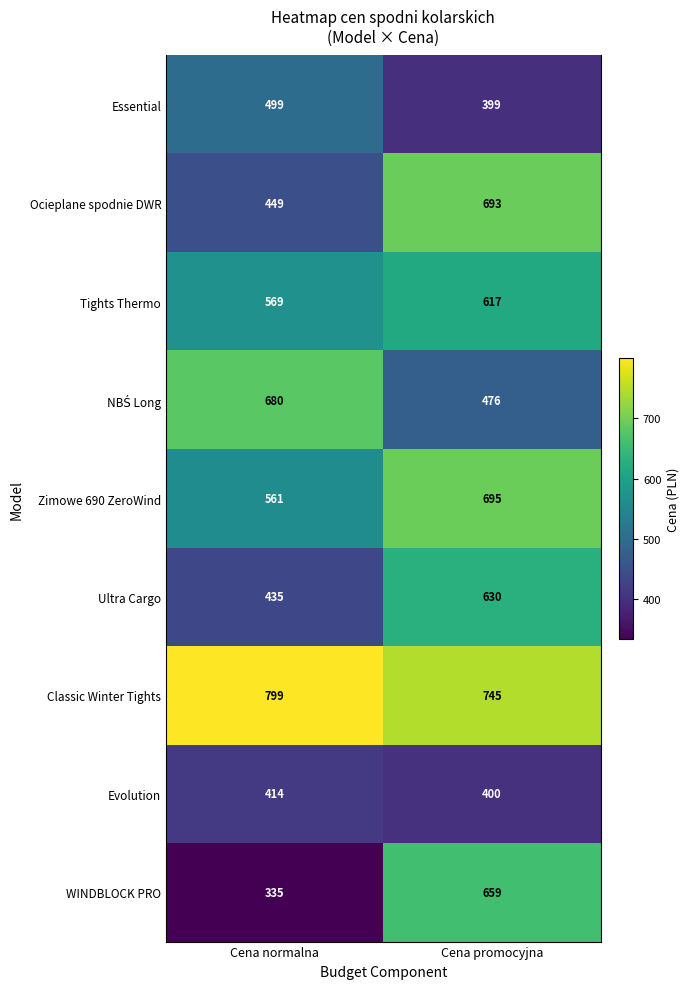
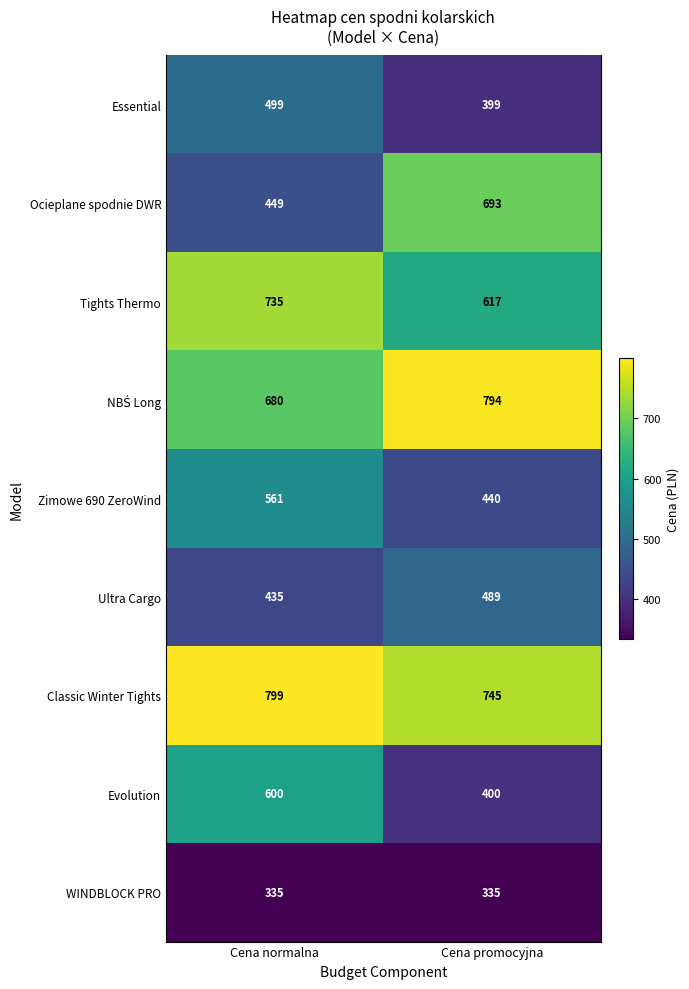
  {
    "Essential": {
      "Cena normalna": 499,
      "Cena promocyjna": 399
    },
    "Ocieplane spodnie DWR": {
      "Cena normalna": 449,
      "Cena promocyjna": 693
    },
    "Tights Thermo": {
-     "Cena normalna": 569,
+     "Cena normalna": 735,
      "Cena promocyjna": 617
    },
    "NBŚ Long": {
      "Cena normalna": 680,
-     "Cena promocyjna": 476
+     "Cena promocyjna": 794
    },
    "Zimowe 690 ZeroWind": {
      "Cena normalna": 561,
-     "Cena promocyjna": 695
+     "Cena promocyjna": 440
    },
    "Ultra Cargo": {
      "Cena normalna": 435,
-     "Cena promocyjna": 630
+     "Cena promocyjna": 489
    },
    "Classic Winter Tights": {
      "Cena normalna": 799,
      "Cena promocyjna": 745
    },
    "Evolution": {
-     "Cena normalna": 414,
+     "Cena normalna": 600,
      "Cena promocyjna": 400
    },
    "WINDBLOCK PRO": {
      "Cena normalna": 335,
-     "Cena promocyjna": 659
+     "Cena promocyjna": 335
    }
  }
